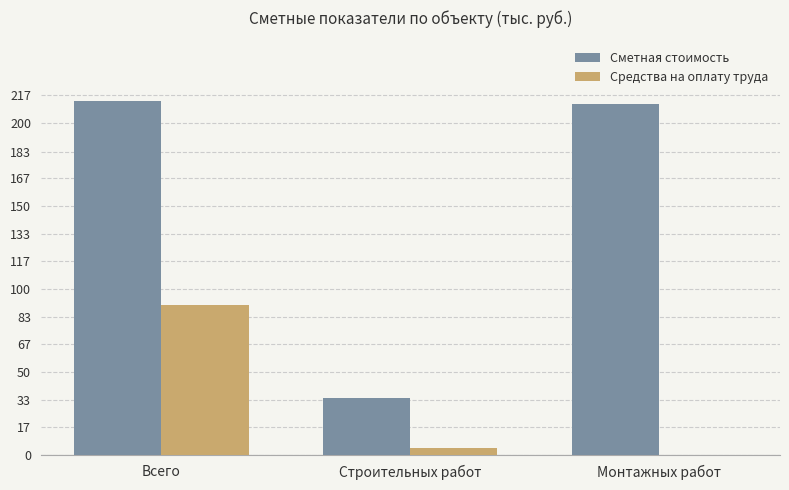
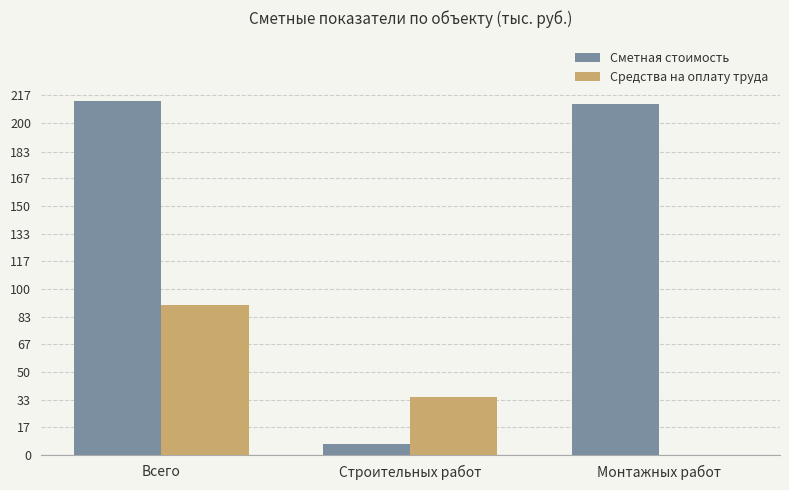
  {
    "Сметная стоимость": {
      "Всего": 213,
-     "Строительных работ": 34,
+     "Строительных работ": 7,
      "Монтажных работ": 212
    },
    "Средства на оплату труда": {
      "Всего": 90,
-     "Строительных работ": 5,
+     "Строительных работ": 35,
      "Монтажных работ": 0
    }
  }
